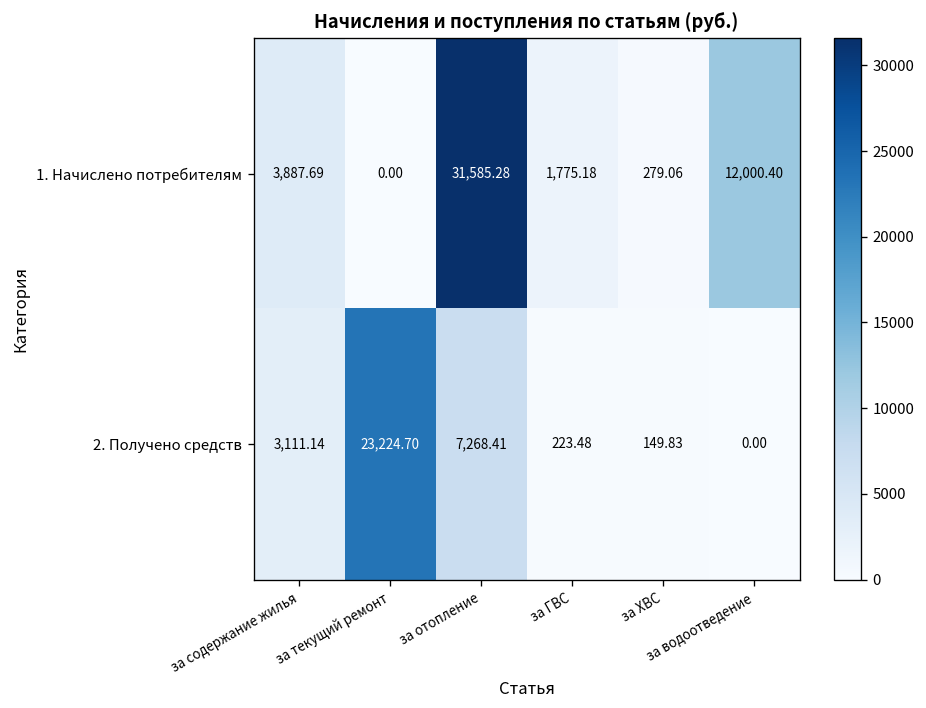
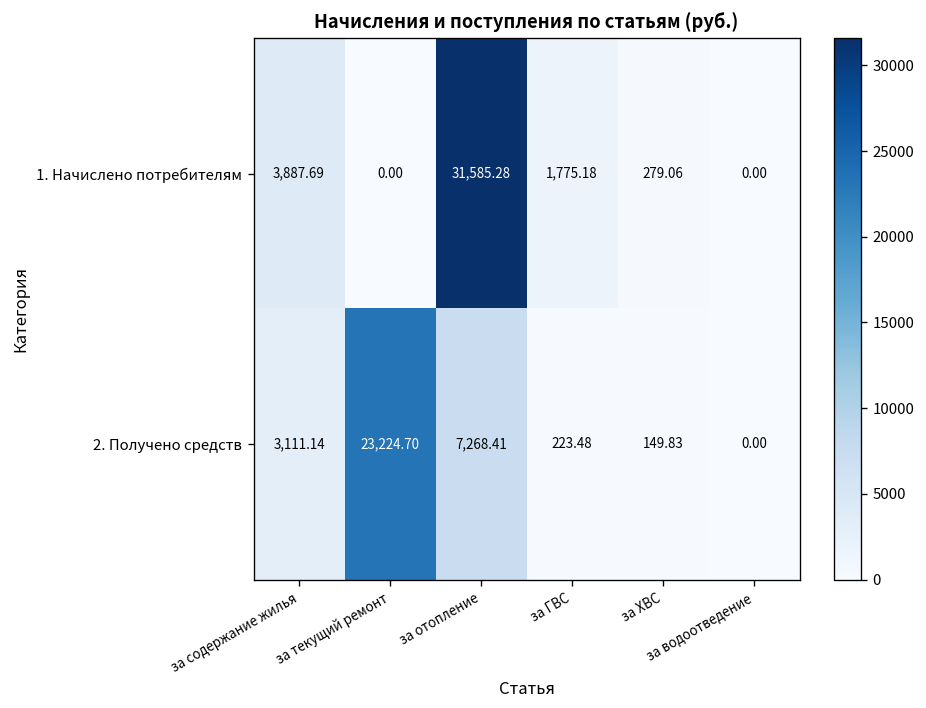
  {
    "1. Начислено потребителям": {
      "за содержание жилья": "3,887.69",
      "за текущий ремонт": "0.00",
      "за отопление": "31,585.28",
      "за ГВС": "1,775.18",
      "за ХВС": "279.06",
-     "за водоотведение": "12,000.40"
+     "за водоотведение": "0.00"
    },
    "2. Получено средств": {
      "за содержание жилья": "3,111.14",
      "за текущий ремонт": "23,224.70",
      "за отопление": "7,268.41",
      "за ГВС": "223.48",
      "за ХВС": "149.83",
      "за водоотведение": "0.00"
    }
  }
